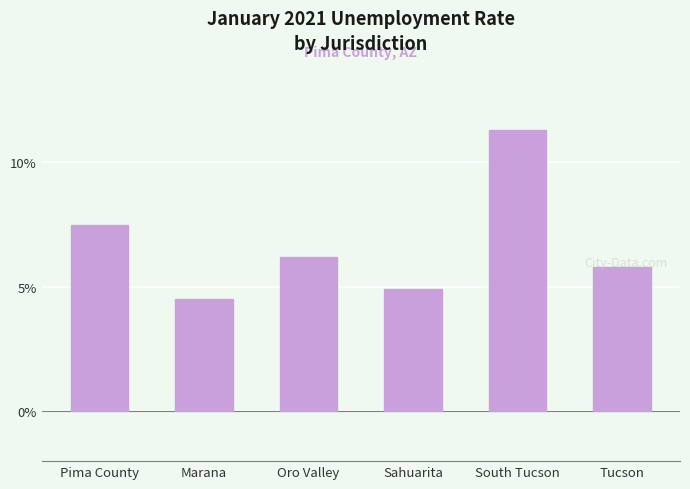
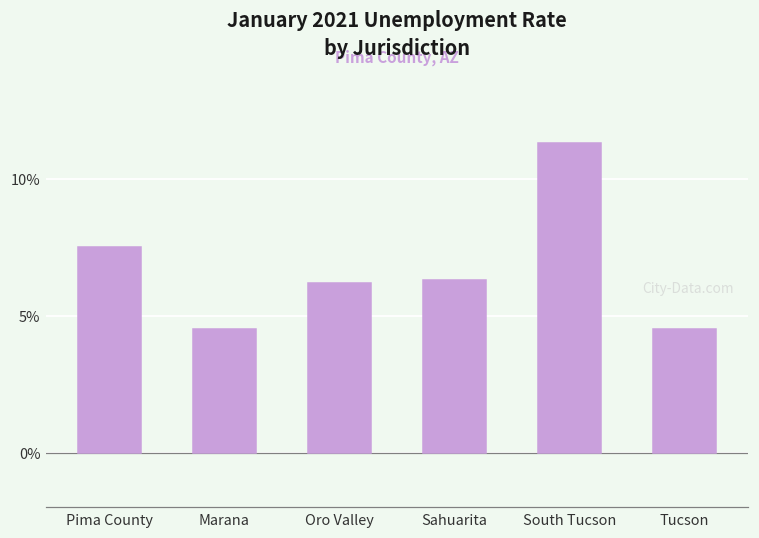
  {
    "Pima County": "7.5%",
    "Marana": "4.5%",
    "Oro Valley": "6.2%",
-   "Sahuarita": "4.9%",
+   "Sahuarita": "6.3%",
    "South Tucson": "11.3%",
-   "Tucson": "5.8%"
+   "Tucson": "4.5%"
  }
